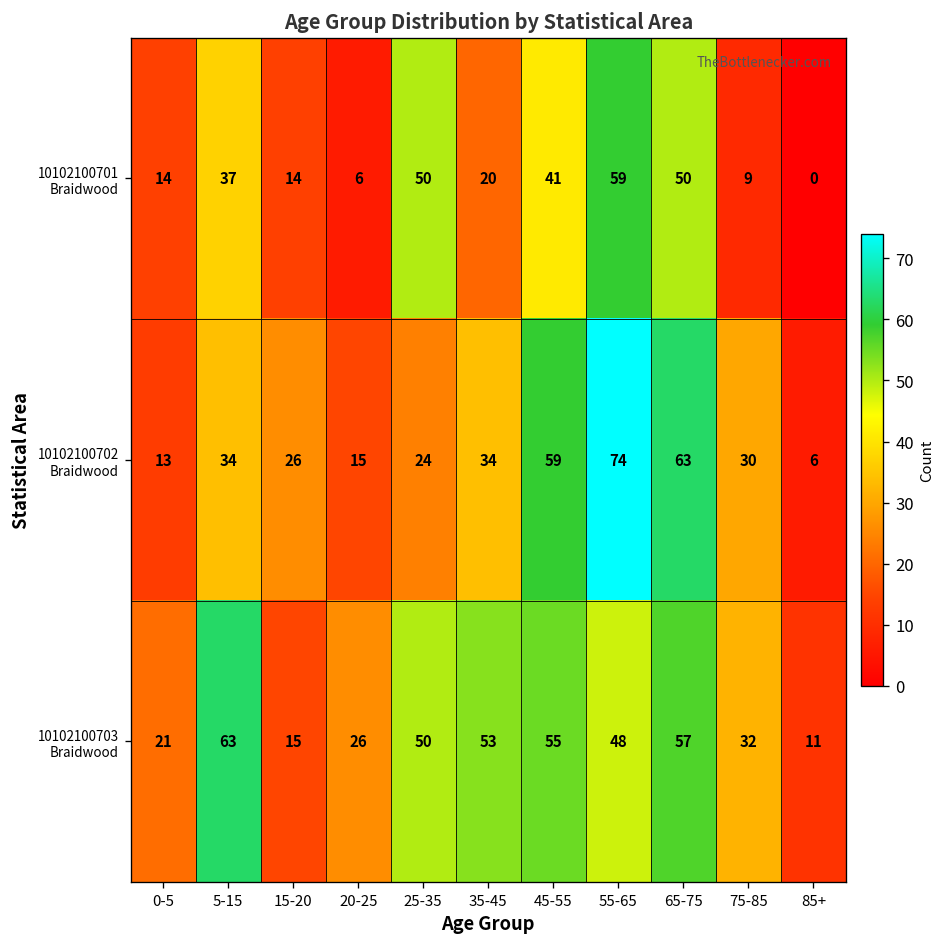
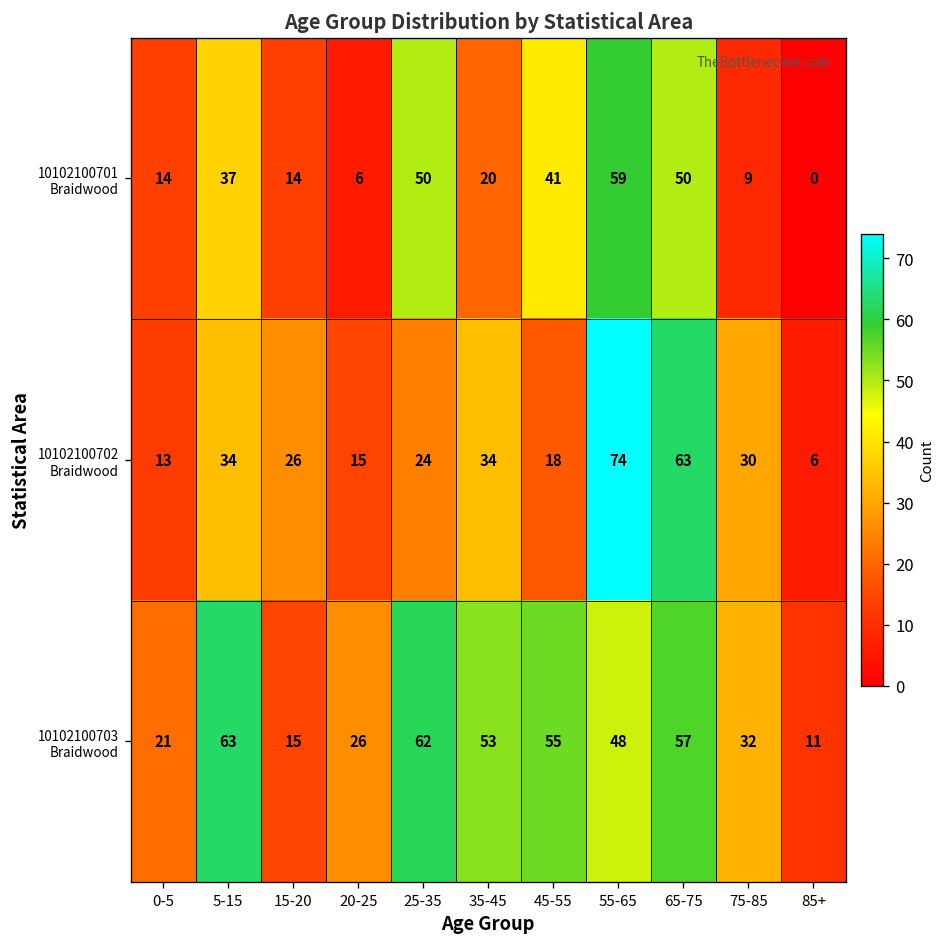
  {
    "10102100701 Braidwood": {
      "0-5": 14,
      "5-15": 37,
      "15-20": 14,
      "20-25": 6,
      "25-35": 50,
      "35-45": 20,
      "45-55": 41,
      "55-65": 59,
      "65-75": 50,
      "85+": 0
    },
    "10102100702 Braidwood": {
      "0-5": 13,
      "5-15": 34,
      "15-20": 26,
      "20-25": 15,
      "25-35": 24,
      "35-45": 34,
-     "45-55": 59,
+     "45-55": 18,
      "55-65": 74,
      "65-75": 63,
      "75-85": 30,
      "85+": 6
    },
    "10102100703 Braidwood": {
      "0-5": 21,
      "5-15": 63,
      "15-20": 15,
      "20-25": 26,
-     "25-35": 50,
+     "25-35": 62,
      "35-45": 53,
      "45-55": 55,
      "55-65": 48,
      "65-75": 57,
      "75-85": 32,
      "85+": 11
    }
  }
